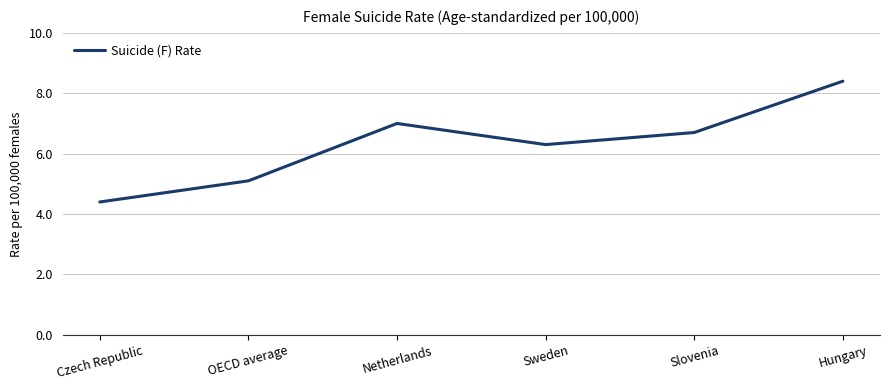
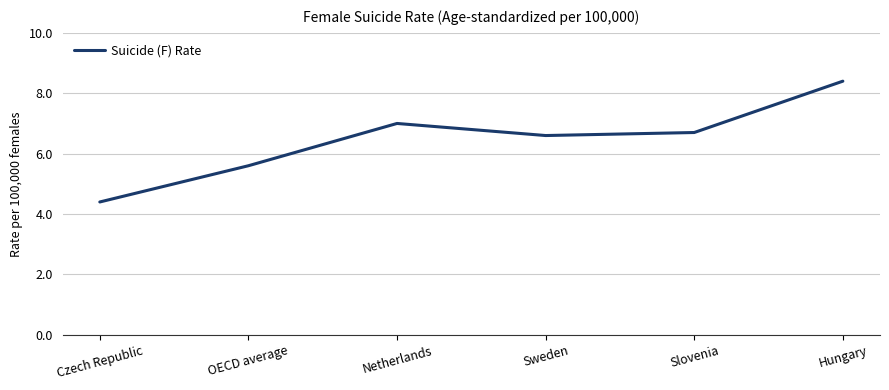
  {
    "Czech Republic": 4.4,
-   "OECD average": 5.1,
+   "OECD average": 5.6,
    "Netherlands": 7.0,
-   "Sweden": 6.3,
+   "Sweden": 6.6,
    "Slovenia": 6.7,
    "Hungary": 8.4
  }
